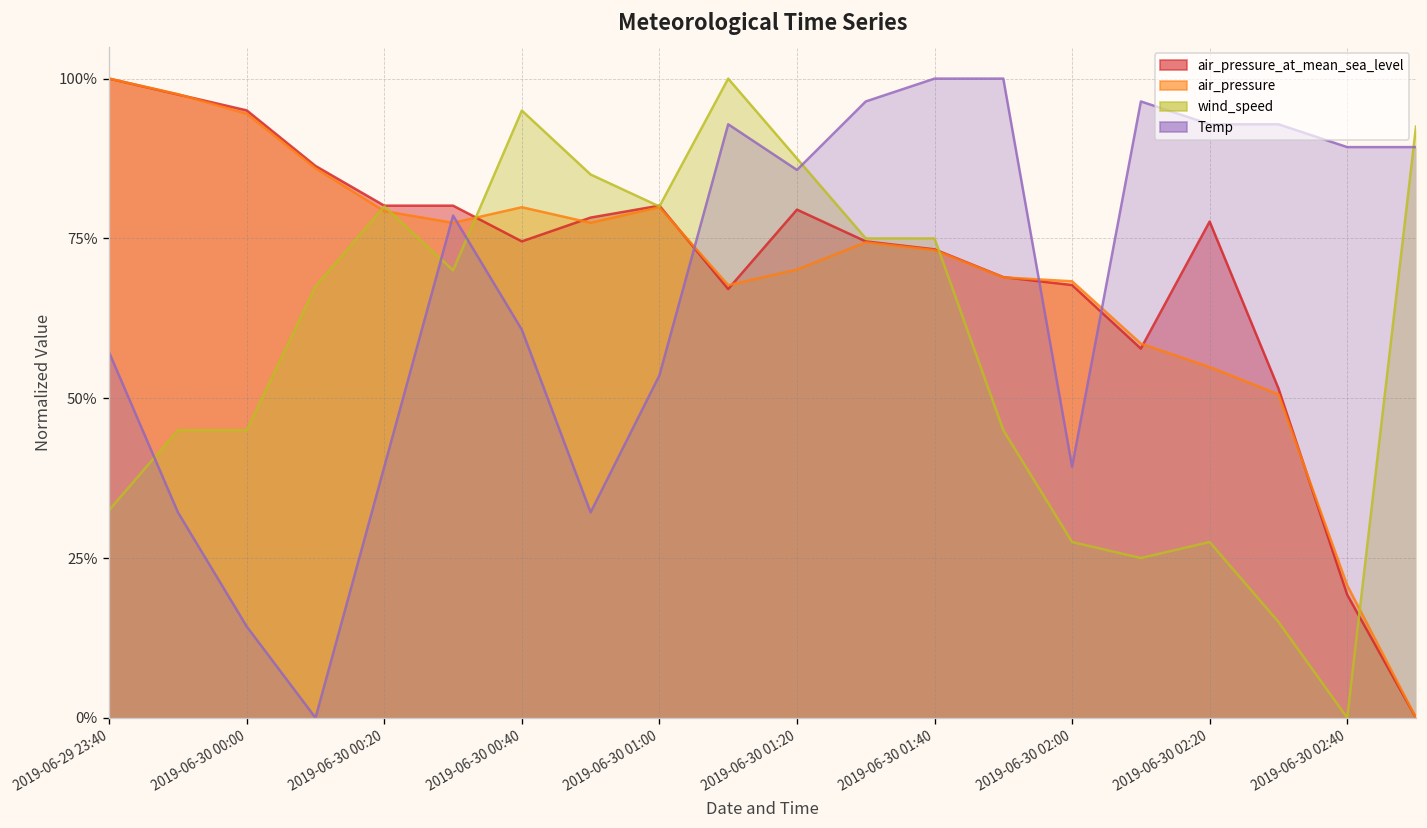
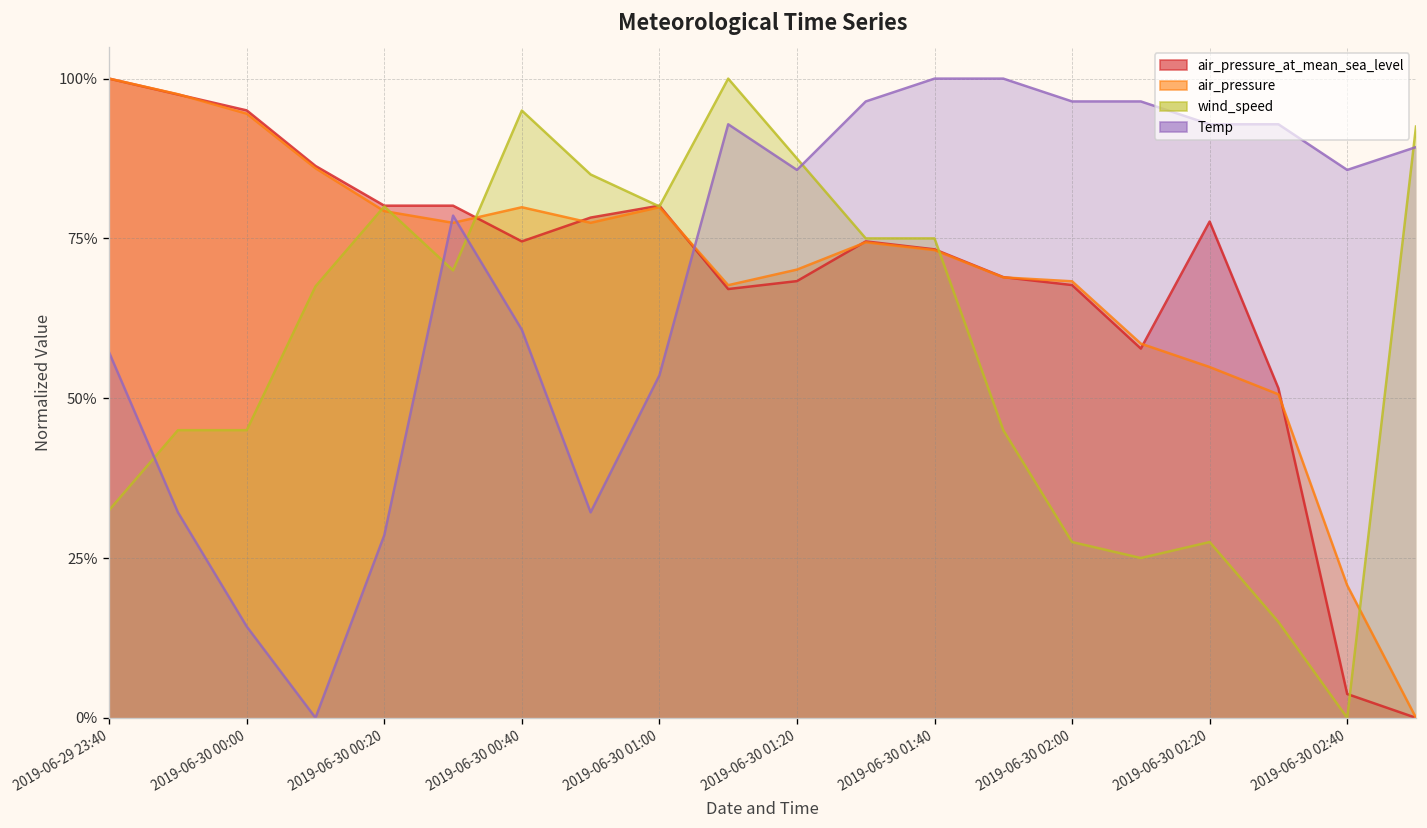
  {
    "air_pressure_at_mean_sea_level": {
      "2019-06-30 00:00": "95%",
      "2019-06-30 00:40": "75%",
-     "2019-06-30 01:20": "80%",
+     "2019-06-30 01:20": "68%",
      "2019-06-30 02:00": "68%",
      "2019-06-30 02:20": "78%",
-     "2019-06-30 02:40": "19%"
+     "2019-06-30 02:40": "4%"
    },
    "Temp": {
      "2019-06-29 23:40": "57%",
      "2019-06-30 00:00": "14%",
-     "2019-06-30 00:20": "39%",
+     "2019-06-30 00:20": "29%",
      "2019-06-30 00:40": "61%",
      "2019-06-30 01:00": "54%",
      "2019-06-30 01:20": "86%",
      "2019-06-30 01:40": "100%",
-     "2019-06-30 02:00": "39%",
-     "2019-06-30 02:40": "89%"
+     "2019-06-30 02:00": "96%",
+     "2019-06-30 02:40": "86%"
    }
  }
